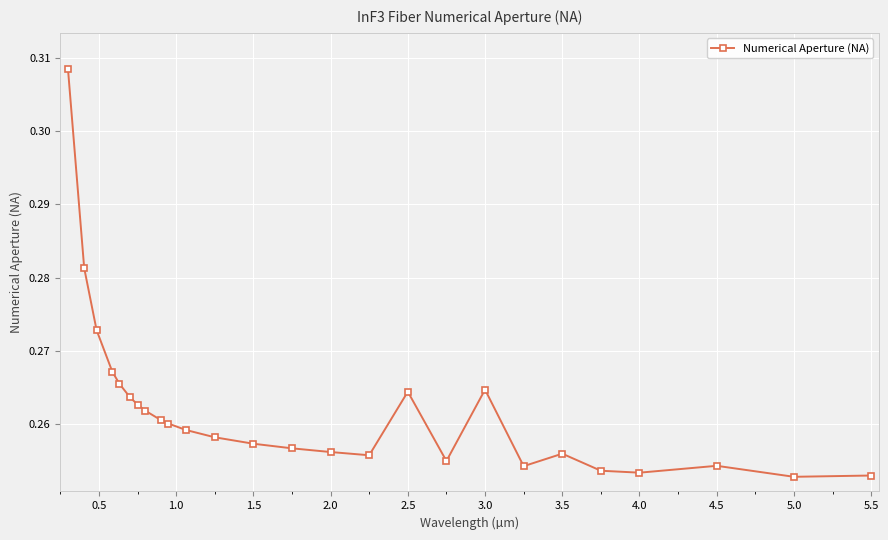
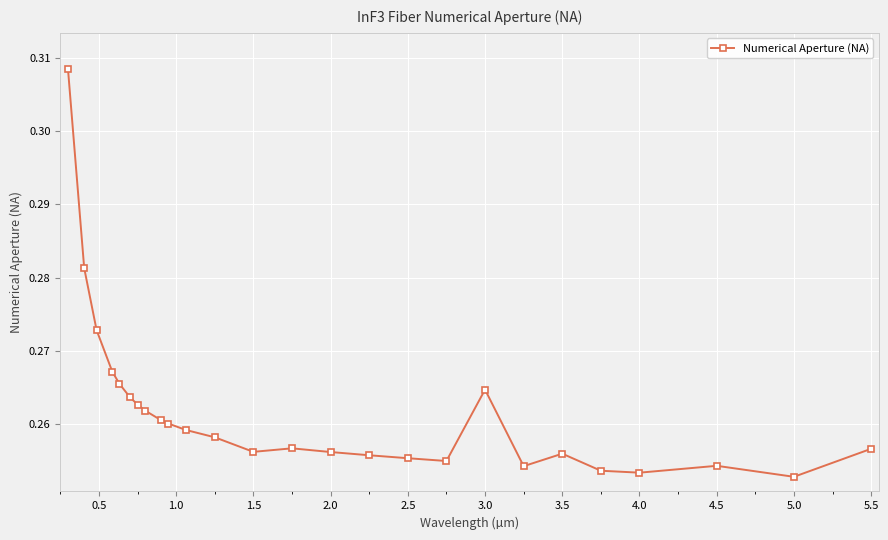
  {
-   "1.5": 0.257,
+   "1.5": 0.256,
    "2.0": 0.256,
-   "2.5": 0.264,
+   "2.5": 0.255,
    "3.0": 0.265,
    "3.5": 0.256,
    "4.0": 0.253,
    "4.5": 0.254,
    "5.0": 0.253,
-   "5.5": 0.253
+   "5.5": 0.257
  }
